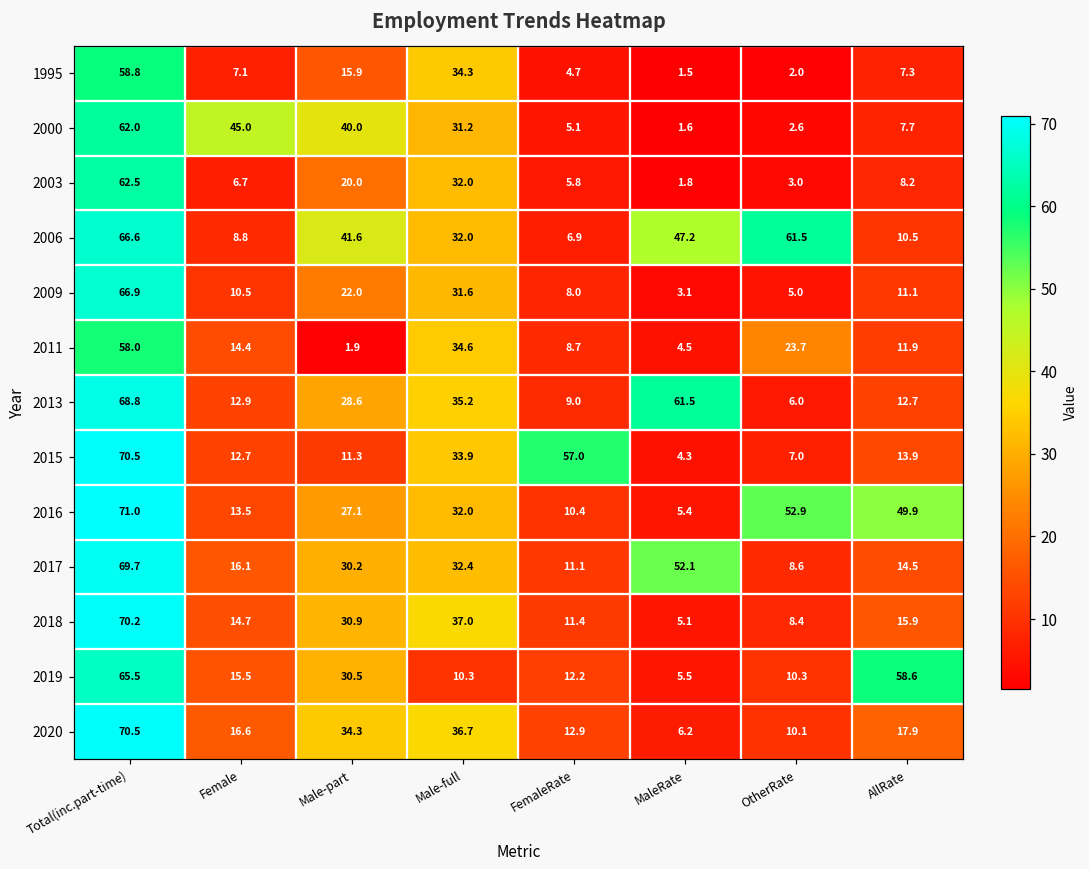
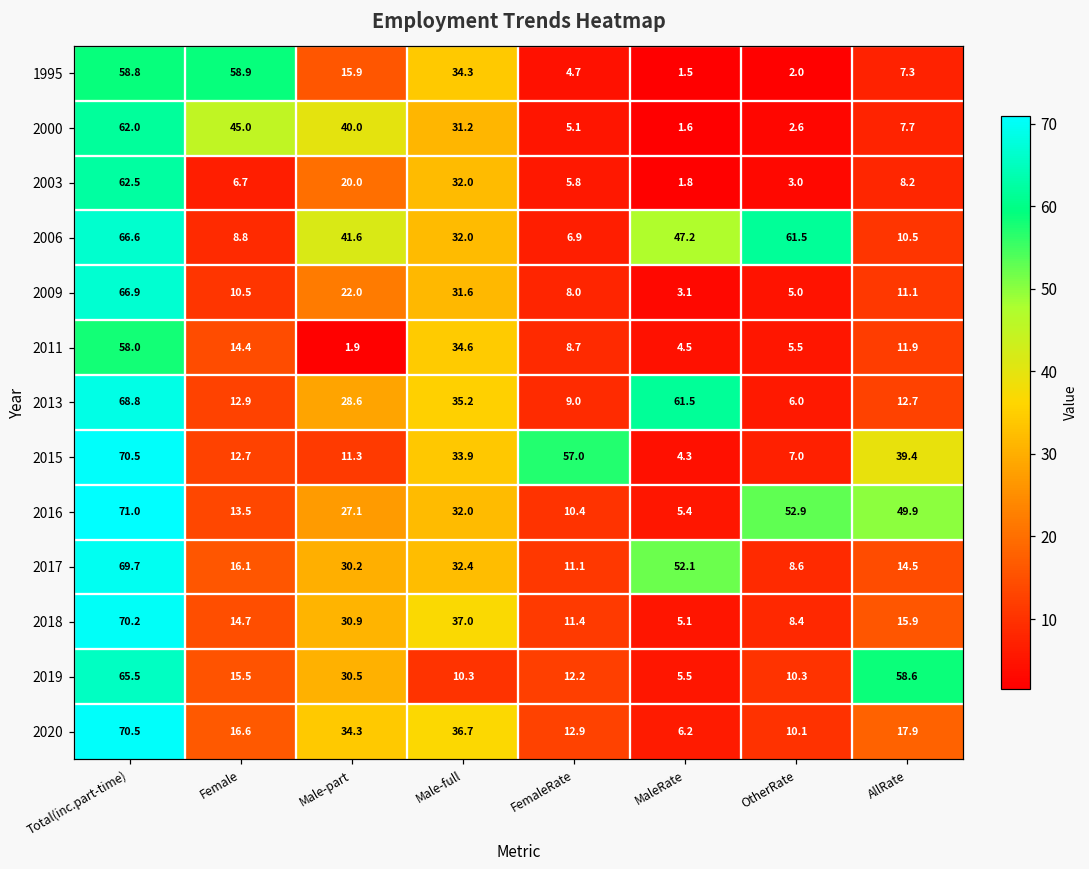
  {
    "1995": {
      "Total(inc.part-time)": 58.8,
-     "Female": 7.1,
+     "Female": 58.9,
      "Male-part": 15.9,
      "Male-full": 34.3,
      "FemaleRate": 4.7,
      "MaleRate": 1.5,
      "OtherRate": 2.0,
      "AllRate": 7.3
    },
    "2000": {
      "Total(inc.part-time)": 62.0,
      "Female": 45.0,
      "Male-part": 40.0,
      "Male-full": 31.2,
      "FemaleRate": 5.1,
      "MaleRate": 1.6,
      "OtherRate": 2.6,
      "AllRate": 7.7
    },
    "2003": {
      "Total(inc.part-time)": 62.5,
      "Female": 6.7,
      "Male-part": 20.0,
      "Male-full": 32.0,
      "FemaleRate": 5.8,
      "MaleRate": 1.8,
      "OtherRate": 3.0,
      "AllRate": 8.2
    },
    "2006": {
      "Total(inc.part-time)": 66.6,
      "Female": 8.8,
      "Male-part": 41.6,
      "Male-full": 32.0,
      "FemaleRate": 6.9,
      "MaleRate": 47.2,
      "OtherRate": 61.5,
      "AllRate": 10.5
    },
    "2009": {
      "Total(inc.part-time)": 66.9,
      "Female": 10.5,
      "Male-part": 22.0,
      "Male-full": 31.6,
      "FemaleRate": 8.0,
      "MaleRate": 3.1,
      "OtherRate": 5.0,
      "AllRate": 11.1
    },
    "2011": {
      "Total(inc.part-time)": 58.0,
      "Female": 14.4,
      "Male-part": 1.9,
      "Male-full": 34.6,
      "FemaleRate": 8.7,
      "MaleRate": 4.5,
-     "OtherRate": 23.7,
+     "OtherRate": 5.5,
      "AllRate": 11.9
    },
    "2013": {
      "Total(inc.part-time)": 68.8,
      "Female": 12.9,
      "Male-part": 28.6,
      "Male-full": 35.2,
      "FemaleRate": 9.0,
      "MaleRate": 61.5,
      "OtherRate": 6.0,
      "AllRate": 12.7
    },
    "2015": {
      "Total(inc.part-time)": 70.5,
      "Female": 12.7,
      "Male-part": 11.3,
      "Male-full": 33.9,
      "FemaleRate": 57.0,
      "MaleRate": 4.3,
      "OtherRate": 7.0,
-     "AllRate": 13.9
+     "AllRate": 39.4
    },
    "2016": {
      "Total(inc.part-time)": 71.0,
      "Female": 13.5,
      "Male-part": 27.1,
      "Male-full": 32.0,
      "FemaleRate": 10.4,
      "MaleRate": 5.4,
      "OtherRate": 52.9,
      "AllRate": 49.9
    },
    "2017": {
      "Total(inc.part-time)": 69.7,
      "Female": 16.1,
      "Male-part": 30.2,
      "Male-full": 32.4,
      "FemaleRate": 11.1,
      "MaleRate": 52.1,
      "OtherRate": 8.6,
      "AllRate": 14.5
    },
    "2018": {
      "Total(inc.part-time)": 70.2,
      "Female": 14.7,
      "Male-part": 30.9,
      "Male-full": 37.0,
      "FemaleRate": 11.4,
      "MaleRate": 5.1,
      "OtherRate": 8.4,
      "AllRate": 15.9
    },
    "2019": {
      "Total(inc.part-time)": 65.5,
      "Female": 15.5,
      "Male-part": 30.5,
      "Male-full": 10.3,
      "FemaleRate": 12.2,
      "MaleRate": 5.5,
      "OtherRate": 10.3,
      "AllRate": 58.6
    },
    "2020": {
      "Total(inc.part-time)": 70.5,
      "Female": 16.6,
      "Male-part": 34.3,
      "Male-full": 36.7,
      "FemaleRate": 12.9,
      "MaleRate": 6.2,
      "OtherRate": 10.1,
      "AllRate": 17.9
    }
  }
